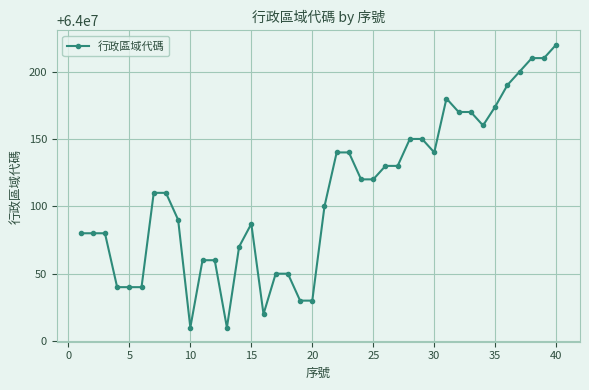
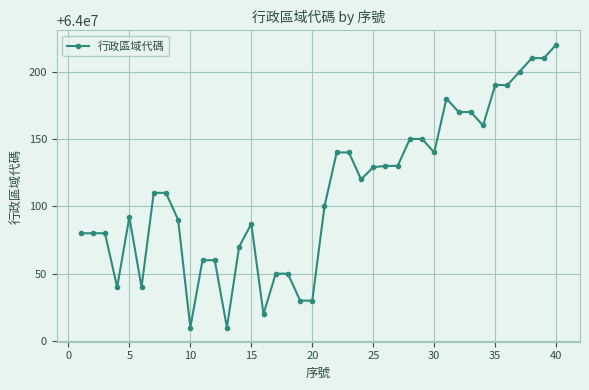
  {
-   "5": 64000040,
+   "5": 64000092,
    "10": 64000010,
    "15": 64000087,
    "20": 64000030,
-   "25": 64000120,
+   "25": 64000129,
    "30": 64000140,
-   "35": 64000174,
+   "35": 64000190,
    "40": 64000220
  }
